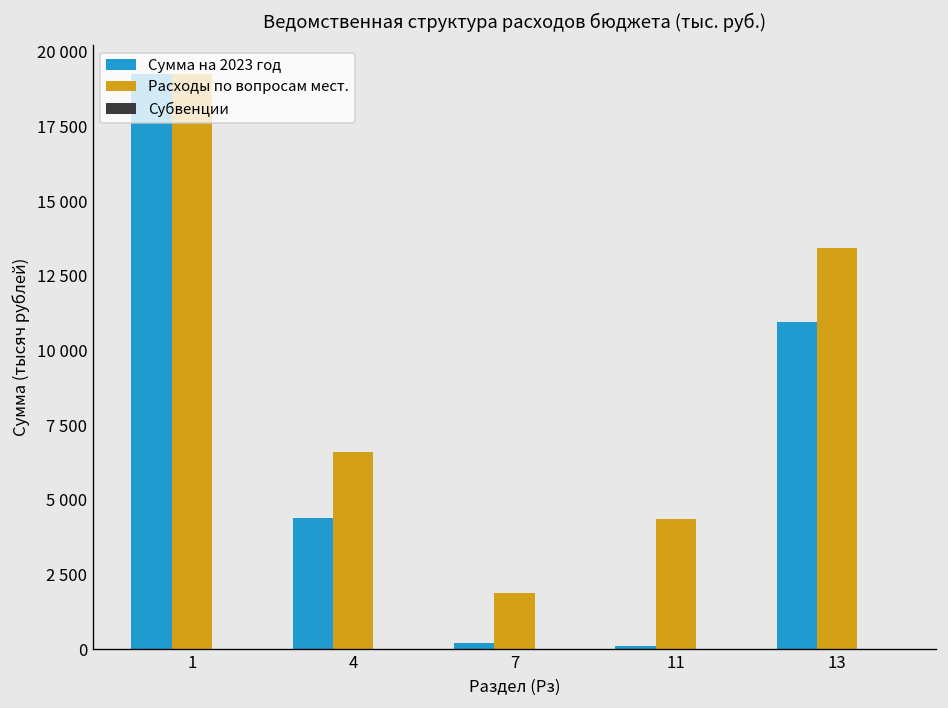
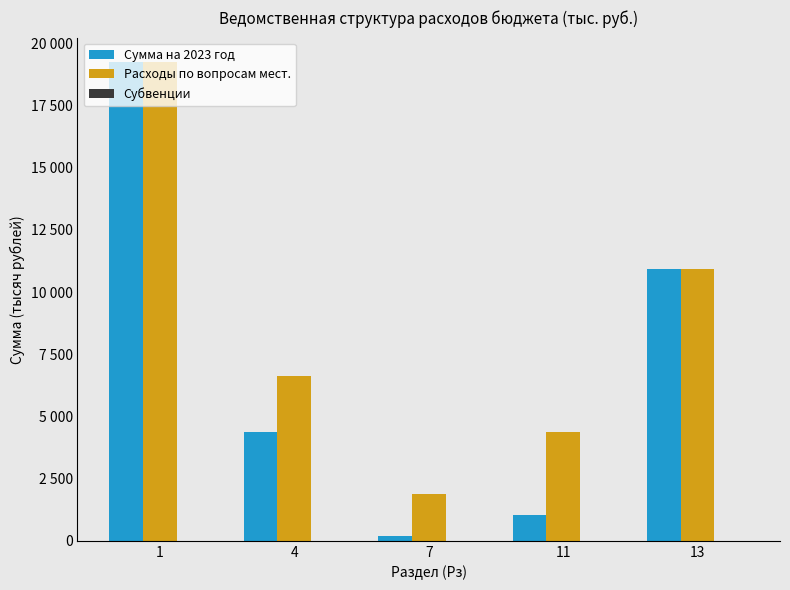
  {
    "Сумма на 2023 год": {
      "4": 4400,
      "7": 200,
-     "11": 100,
+     "11": 1000,
      "13": 10900
    },
    "Расходы по вопросам мест.": {
      "4": 6600,
      "7": 1900,
      "11": 4400,
-     "13": 13400
+     "13": 10900
    },
    "Субвенции": {
      "1": 0,
      "4": 0,
      "7": 0,
      "11": 0,
      "13": 0
    }
  }
